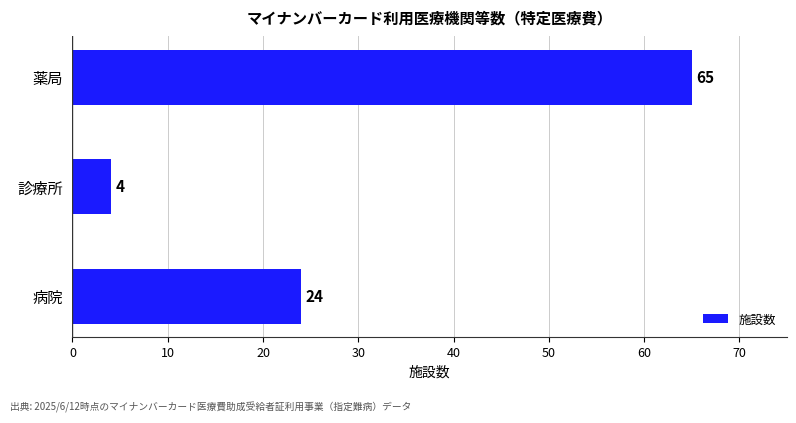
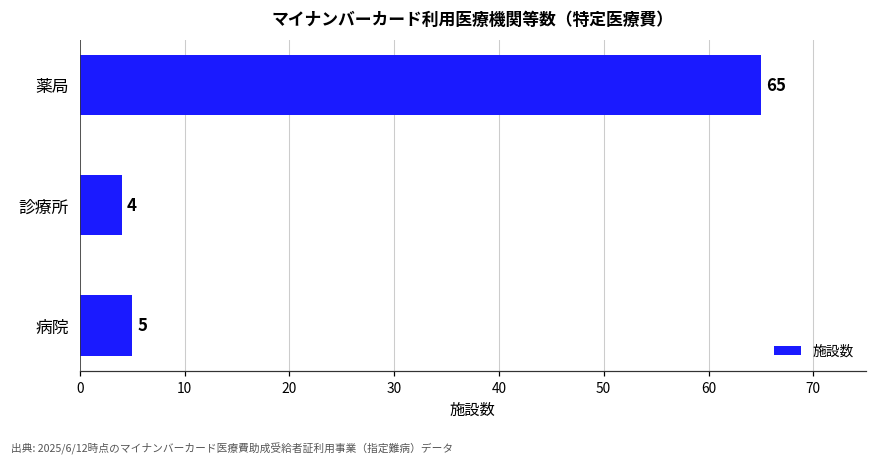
  {
    "薬局": 65,
    "診療所": 4,
-   "病院": 24
+   "病院": 5
  }
